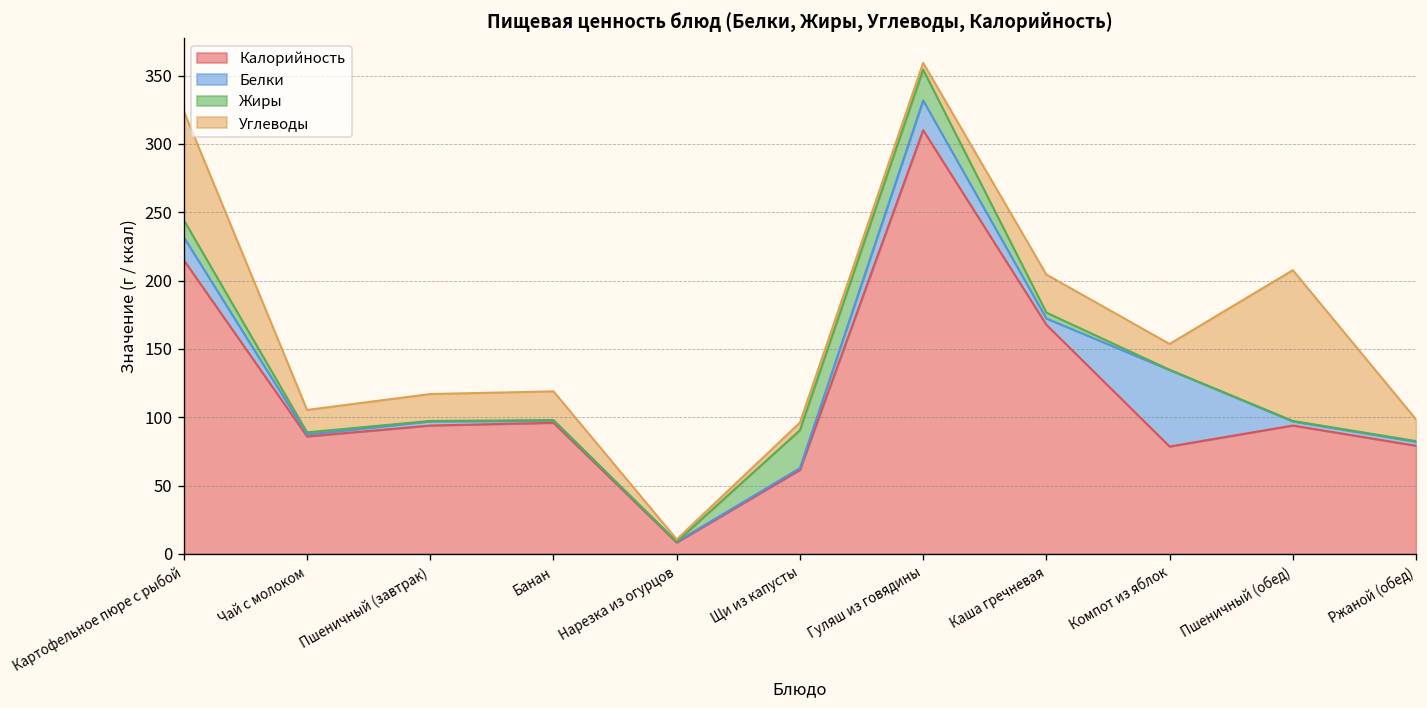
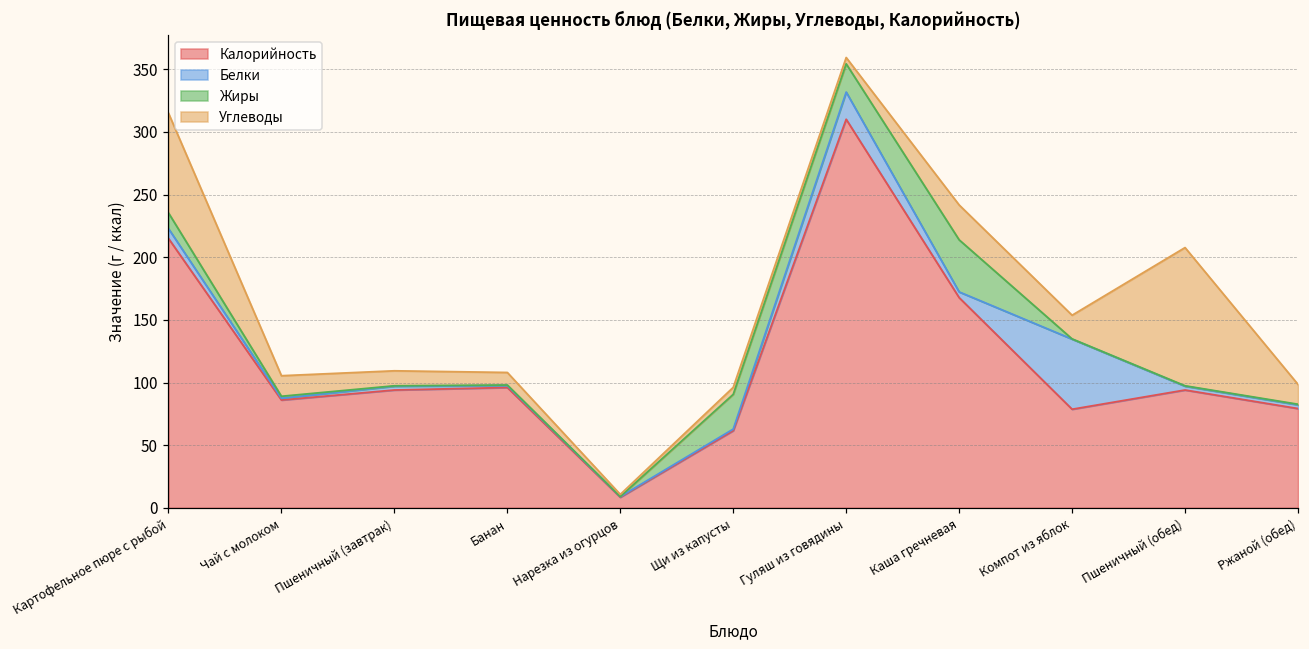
  {
    "Калорийность": {
      "Картофельное пюре с рыбой": 215,
      "Пшеничный (завтрак)": 94,
      "Гуляш из говядины": 310,
      "Каша гречневая": 168,
      "Компот из яблок": 79,
      "Пшеничный (обед)": 94,
      "Ржаной (обед)": 79
    },
    "Белки": {
-     "Картофельное пюре с рыбой": 17,
+     "Картофельное пюре с рыбой": 8,
      "Гуляш из говядины": 22,
      "Каша гречневая": 5
    },
    "Жиры": {
      "Картофельное пюре с рыбой": 13,
      "Щи из капусты": 28,
      "Гуляш из говядины": 23,
-     "Каша гречневая": 4
+     "Каша гречневая": 42
    },
    "Углеводы": {
      "Картофельное пюре с рыбой": 80,
      "Чай с молоком": 16,
-     "Пшеничный (завтрак)": 20,
-     "Банан": 21,
+     "Пшеничный (завтрак)": 12,
+     "Банан": 10,
      "Щи из капусты": 6,
      "Гуляш из говядины": 5,
      "Каша гречневая": 28,
      "Компот из яблок": 19,
      "Пшеничный (обед)": 110,
      "Ржаной (обед)": 16
    }
  }
